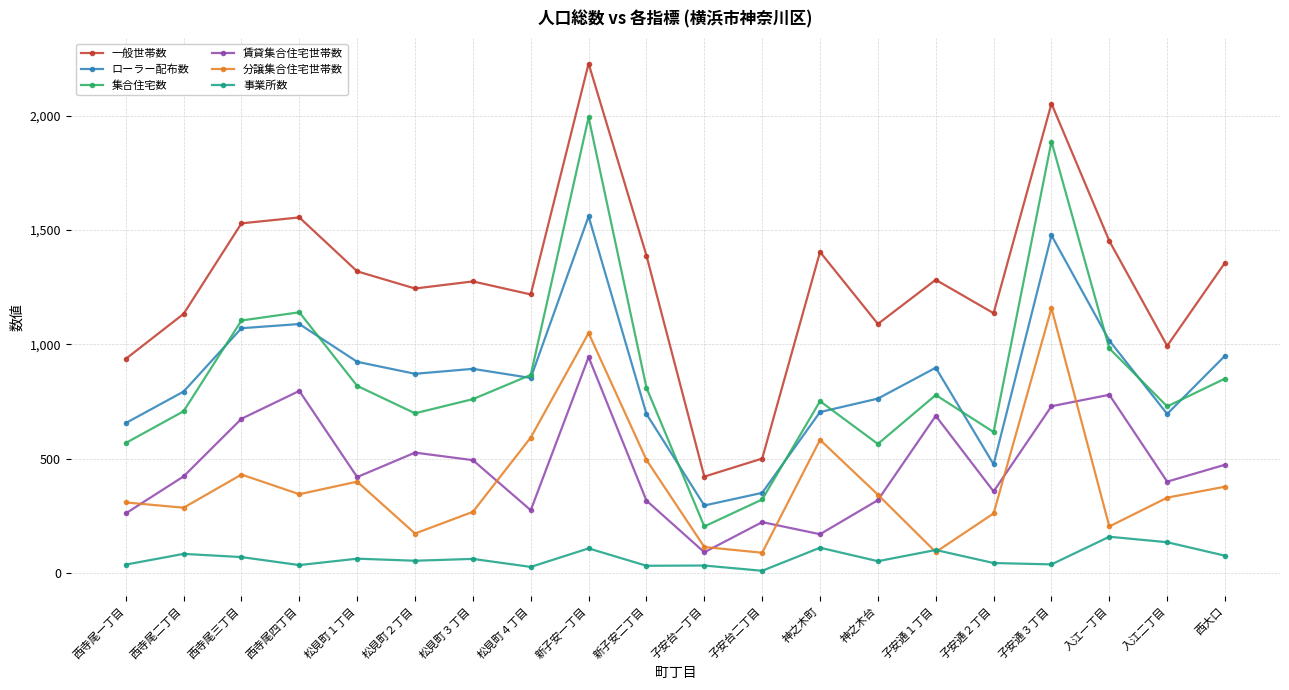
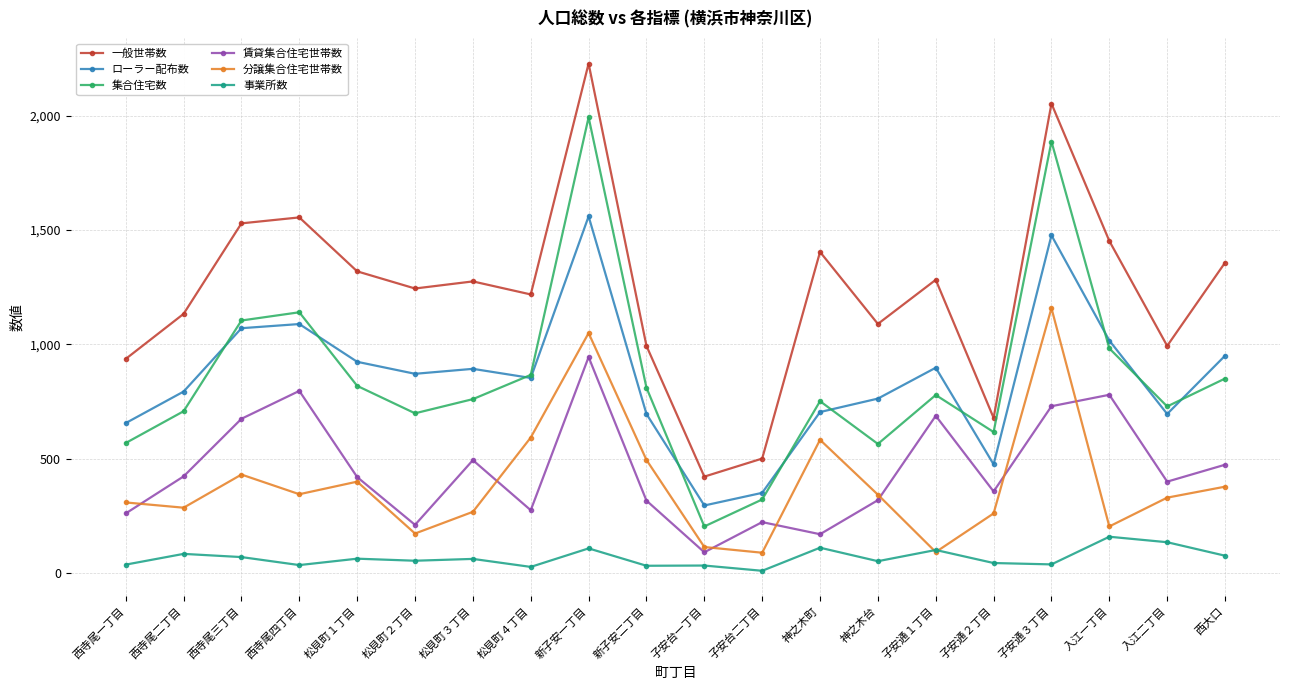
  {
    "一般世帯数": {
      "西寺尾一丁目": "940",
      "西寺尾二丁目": "1,130",
      "西寺尾三丁目": "1,530",
      "西寺尾四丁目": "1,560",
      "松見町１丁目": "1,320",
      "松見町２丁目": "1,240",
      "松見町３丁目": "1,280",
      "松見町４丁目": "1,220",
      "新子安一丁目": "2,230",
-     "新子安二丁目": "1,390",
+     "新子安二丁目": "990",
      "子安台一丁目": "420",
      "子安台二丁目": "500",
      "神之木町": "1,400",
      "神之木台": "1,090",
      "子安通１丁目": "1,280",
-     "子安通２丁目": "1,140",
+     "子安通２丁目": "680",
      "子安通３丁目": "2,050",
      "入江一丁目": "1,450",
      "入江二丁目": "990",
      "西大口": "1,360"
    },
    "ローラー配布数": {
      "西寺尾一丁目": "660",
      "西寺尾二丁目": "790",
      "西寺尾三丁目": "1,070",
      "西寺尾四丁目": "1,090",
      "松見町１丁目": "920",
      "松見町２丁目": "870",
      "松見町３丁目": "890",
      "松見町４丁目": "850",
      "新子安一丁目": "1,560",
      "新子安二丁目": "700",
      "子安台一丁目": "290",
      "子安台二丁目": "350",
      "神之木町": "700",
      "神之木台": "760",
      "子安通１丁目": "900",
      "子安通２丁目": "470",
      "子安通３丁目": "1,480",
      "入江一丁目": "1,020",
      "入江二丁目": "700",
      "西大口": "950"
    },
    "賃貸集合住宅世帯数": {
      "西寺尾一丁目": "260",
      "西寺尾二丁目": "420",
      "西寺尾三丁目": "670",
      "西寺尾四丁目": "800",
      "松見町１丁目": "420",
-     "松見町２丁目": "530",
+     "松見町２丁目": "210",
      "松見町３丁目": "490",
      "松見町４丁目": "270",
      "新子安一丁目": "940",
      "新子安二丁目": "320",
      "子安台一丁目": "90",
      "子安台二丁目": "220",
      "神之木町": "170",
      "神之木台": "320",
      "子安通１丁目": "690",
      "子安通２丁目": "360",
      "子安通３丁目": "730",
      "入江一丁目": "780",
      "入江二丁目": "400",
      "西大口": "470"
    },
    "分譲集合住宅世帯数": {
      "西寺尾一丁目": "310",
      "西寺尾二丁目": "290",
      "西寺尾三丁目": "430",
      "西寺尾四丁目": "340",
      "松見町１丁目": "400",
      "松見町２丁目": "170",
      "松見町３丁目": "270",
      "松見町４丁目": "590",
      "新子安一丁目": "1,050",
      "新子安二丁目": "490",
      "子安台一丁目": "110",
      "子安台二丁目": "90",
      "神之木町": "580",
      "神之木台": "340",
      "子安通２丁目": "260",
      "子安通３丁目": "1,160",
      "入江一丁目": "200",
      "入江二丁目": "330",
      "西大口": "380"
    }
  }
